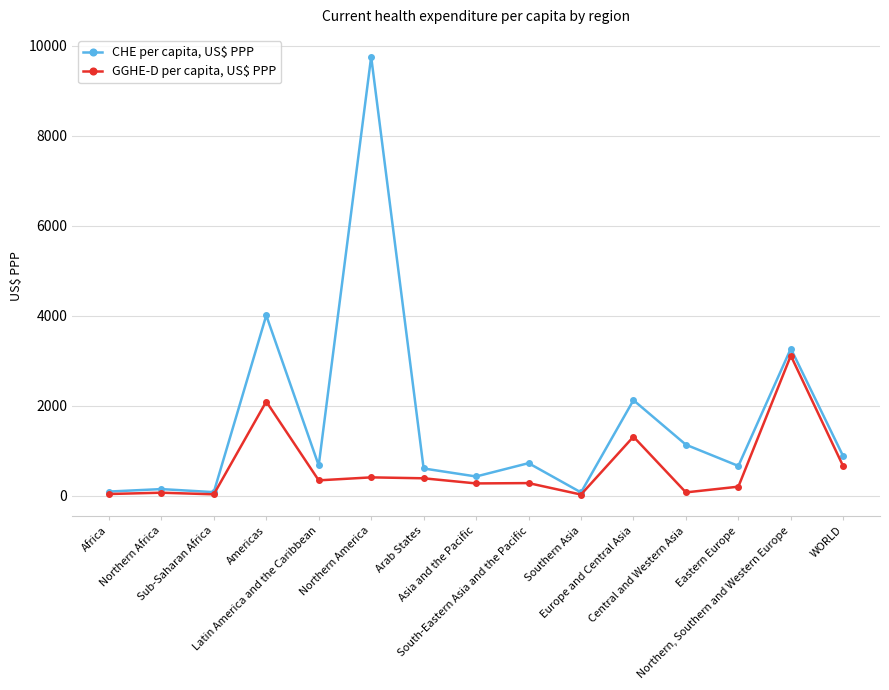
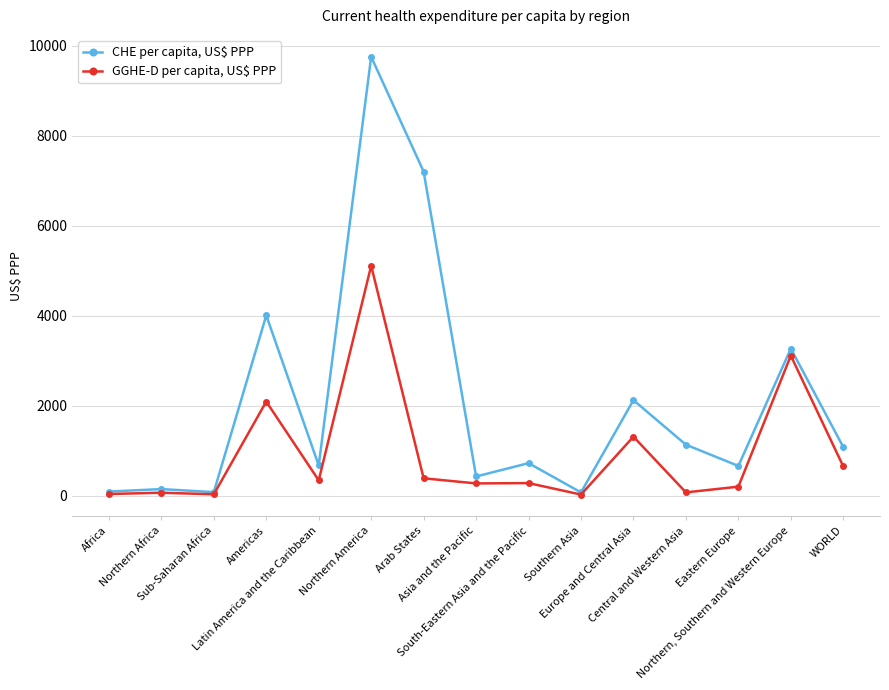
  {
    "CHE per capita, US$ PPP": {
      "Northern Africa": 100,
      "Americas": 4000,
      "Latin America and the Caribbean": 700,
      "Northern America": 9800,
-     "Arab States": 600,
+     "Arab States": 7200,
      "Asia and the Pacific": 400,
      "South-Eastern Asia and the Pacific": 700,
      "Europe and Central Asia": 2100,
      "Central and Western Asia": 1100,
      "Eastern Europe": 700,
      "Northern, Southern and Western Europe": 3300,
-     "WORLD": 900
+     "WORLD": 1100
    },
    "GGHE-D per capita, US$ PPP": {
      "Northern Africa": 100,
      "Americas": 2100,
      "Latin America and the Caribbean": 300,
-     "Northern America": 400,
+     "Northern America": 5100,
      "Arab States": 400,
      "Asia and the Pacific": 300,
      "South-Eastern Asia and the Pacific": 300,
      "Europe and Central Asia": 1300,
      "Central and Western Asia": 100,
      "Eastern Europe": 200,
      "Northern, Southern and Western Europe": 3100,
      "WORLD": 700
    }
  }
